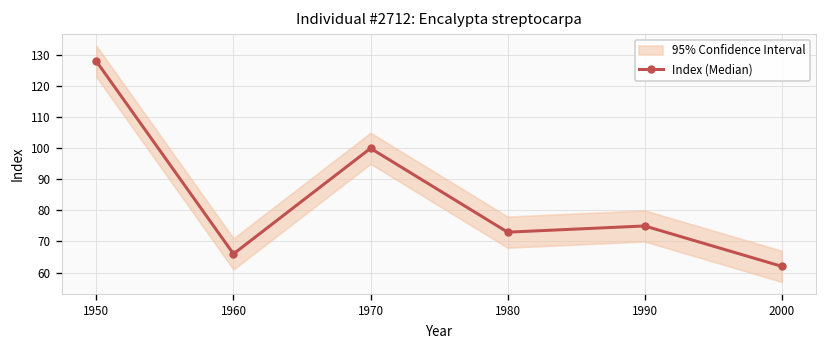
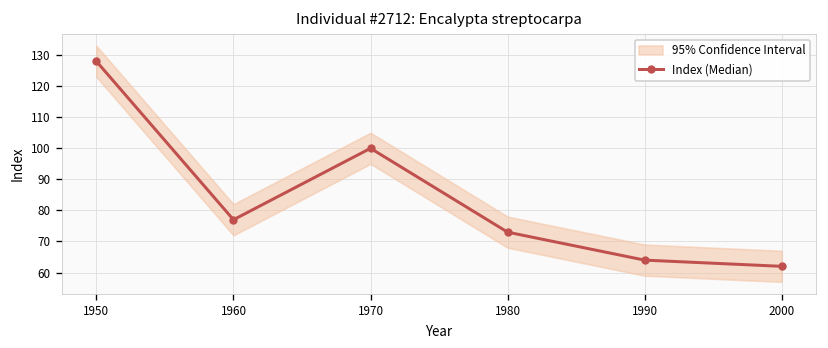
  {
    "Index (Median)": {
      "1950": 128,
-     "1960": 66,
+     "1960": 77,
      "1970": 100,
      "1980": 73,
-     "1990": 75,
+     "1990": 64,
      "2000": 62
    }
  }
